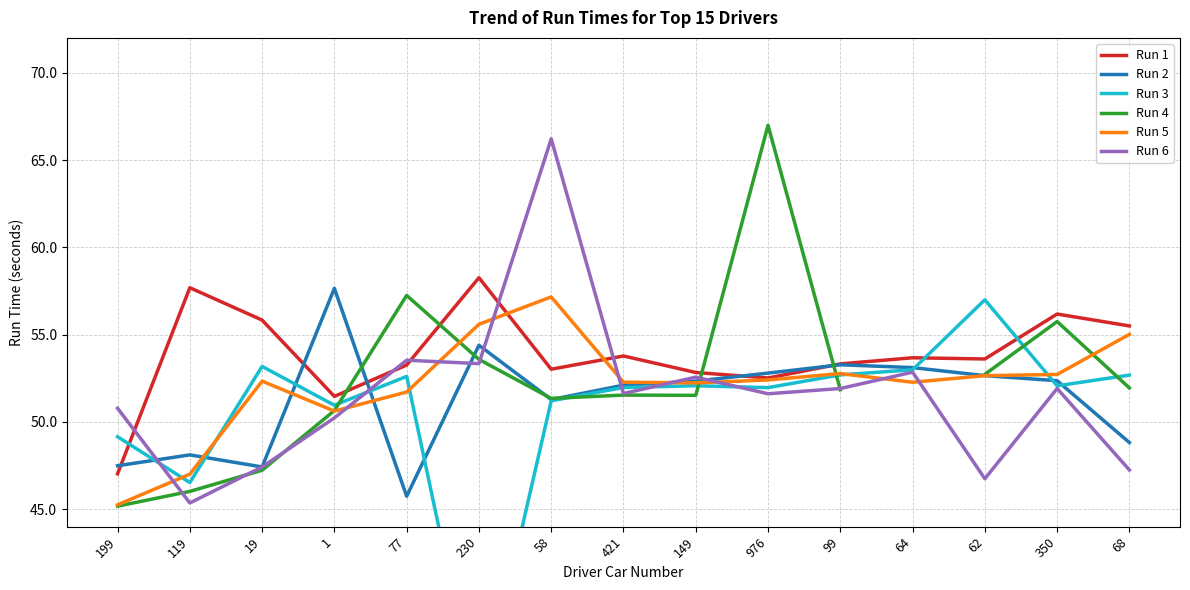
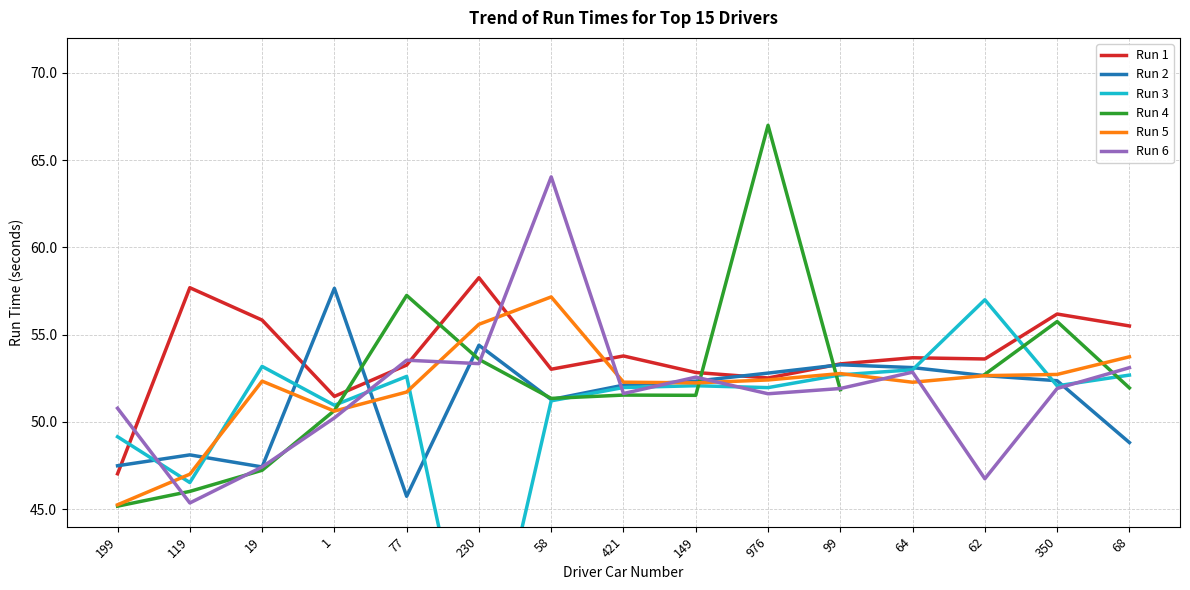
  {
    "Run 1": {
      "199": 47.0,
      "119": 57.7,
      "19": 55.8,
      "1": 51.5,
      "77": 53.3,
      "230": 58.3,
      "58": 53.0,
      "421": 53.8,
      "149": 52.8,
      "64": 53.7,
      "62": 53.6,
      "350": 56.2,
      "68": 55.5
    },
    "Run 2": {
      "199": 47.5,
      "119": 48.1,
      "1": 57.7,
      "77": 45.7,
      "230": 54.4,
      "976": 52.8,
      "350": 52.4,
      "68": 48.8
    },
    "Run 3": {
      "199": 49.2,
      "119": 46.5,
      "19": 53.2,
      "1": 51.0,
      "77": 52.6,
      "149": 52.1,
      "976": 52.0,
      "62": 57.0,
      "350": 52.1,
      "68": 52.7
    },
    "Run 4": {
      "119": 46.0,
      "19": 47.2,
      "77": 57.2,
      "230": 53.6,
      "149": 51.5,
      "976": 67.0,
      "350": 55.8,
      "68": 51.9
    },
    "Run 5": {
      "119": 47.0,
      "19": 52.3,
      "77": 51.7,
      "230": 55.6,
      "58": 57.2,
      "421": 52.3,
      "64": 52.3,
      "350": 52.7,
-     "68": 55.0
+     "68": 53.7
    },
    "Run 6": {
      "199": 50.8,
      "119": 45.4,
      "1": 50.2,
      "77": 53.5,
      "230": 53.3,
-     "58": 66.2,
+     "58": 64.0,
      "149": 52.6,
      "976": 51.6,
      "62": 46.7,
      "350": 51.9,
-     "68": 47.2
+     "68": 53.1
    }
  }
